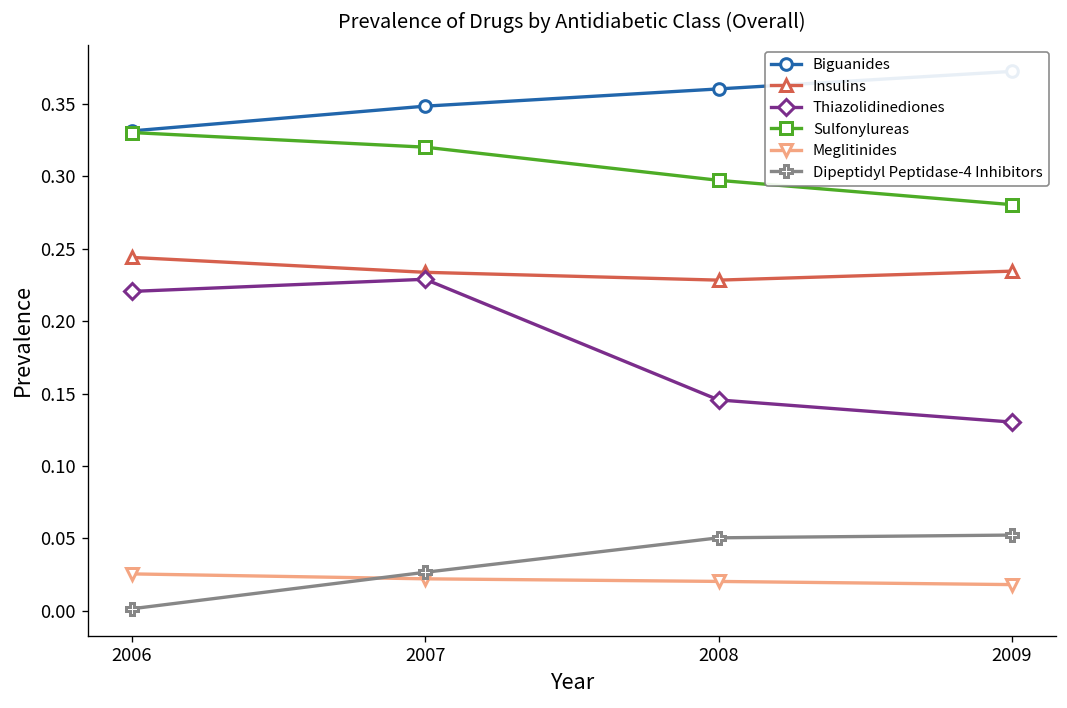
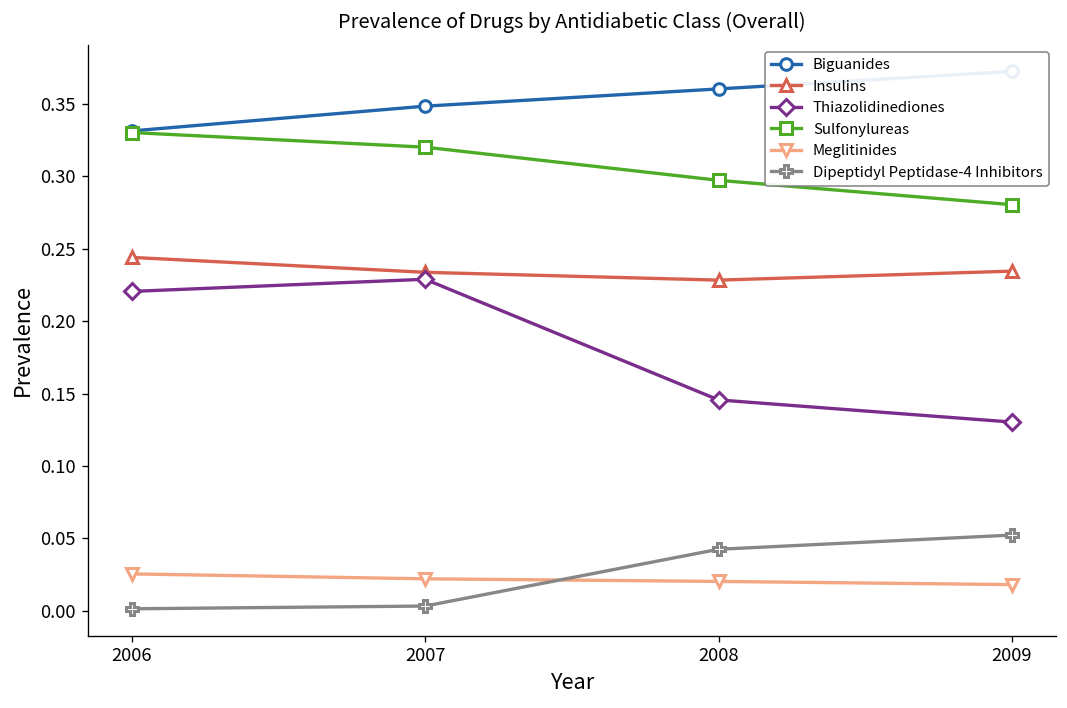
  {
    "Biguanides": {
      "2007": 0.348,
      "2008": 0.360
    },
    "Insulins": {
      "2006": 0.244,
      "2007": 0.234,
      "2008": 0.228,
      "2009": 0.235
    },
    "Thiazolidinediones": {
      "2006": 0.221,
      "2007": 0.229,
      "2008": 0.146,
      "2009": 0.130
    },
    "Sulfonylureas": {
      "2007": 0.320,
      "2008": 0.297,
      "2009": 0.280
    },
    "Meglitinides": {
      "2006": 0.026,
      "2007": 0.022,
      "2008": 0.020,
      "2009": 0.018
    },
    "Dipeptidyl Peptidase-4 Inhibitors": {
      "2006": 0.001,
-     "2007": 0.027,
-     "2008": 0.050,
+     "2007": 0.003,
+     "2008": 0.043,
      "2009": 0.052
    }
  }
